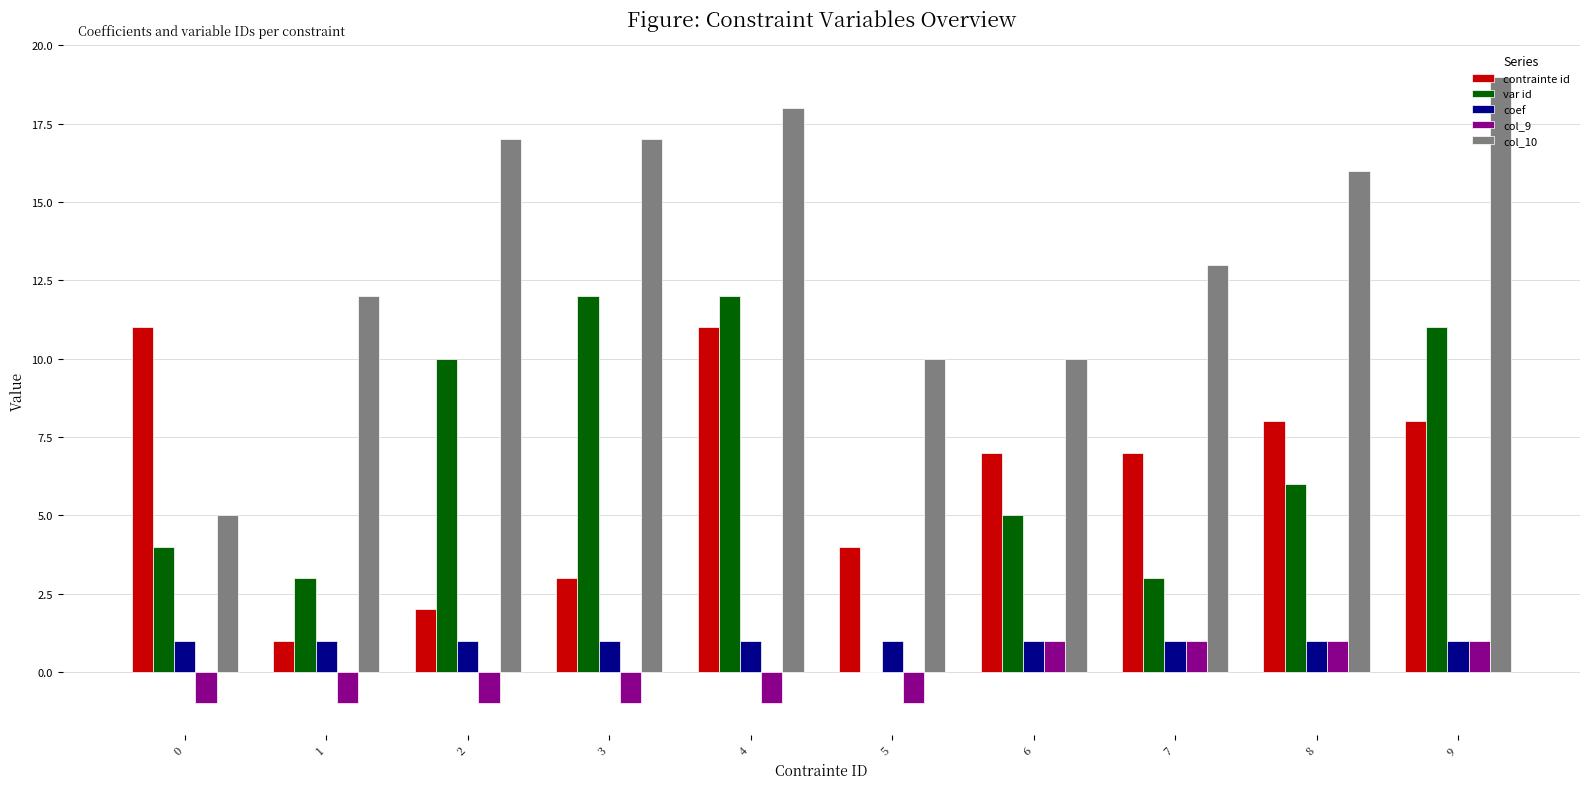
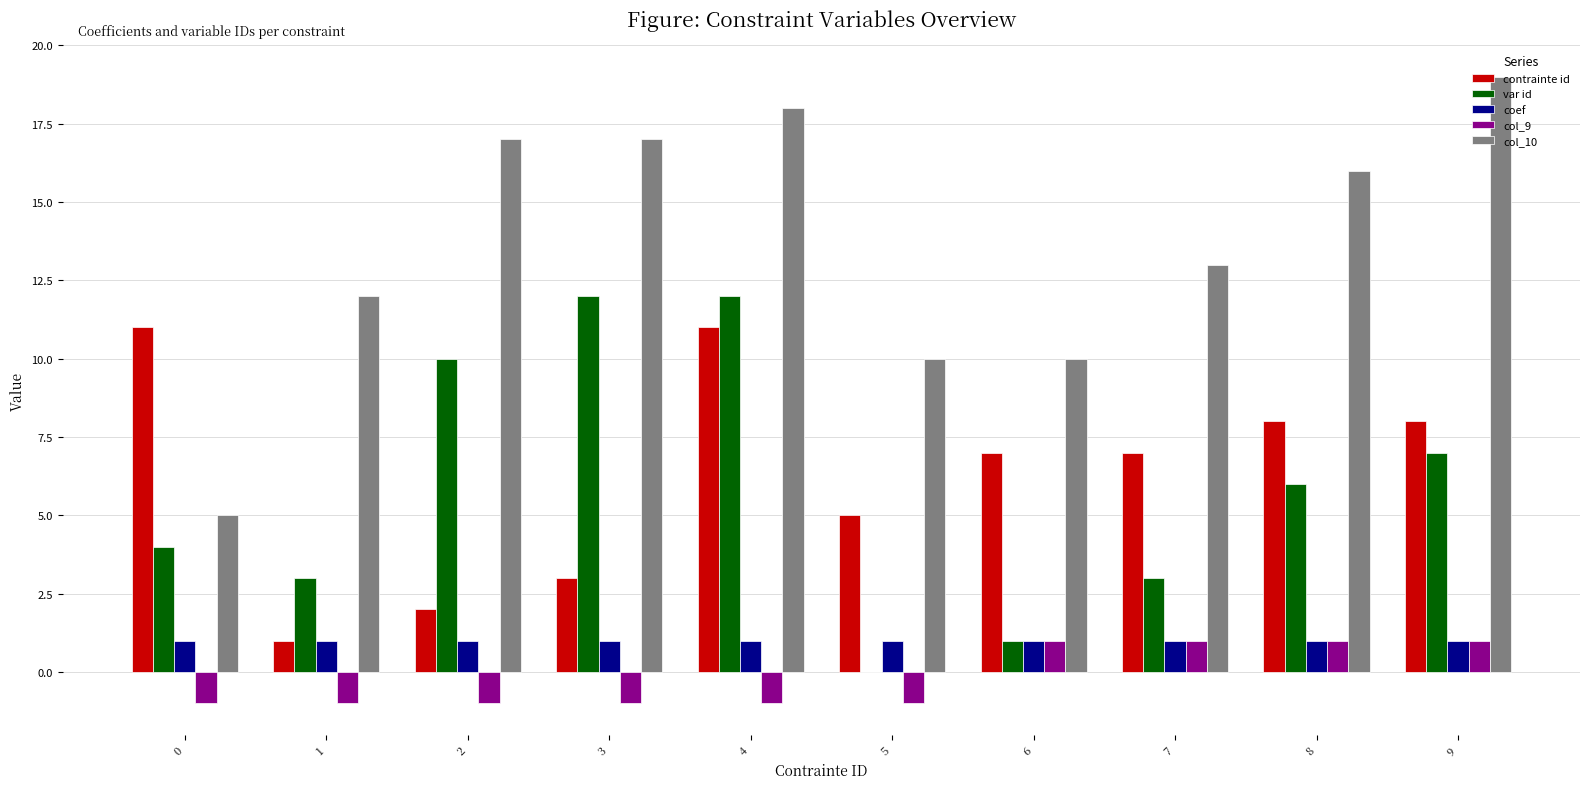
  {
    "contrainte id": {
      "0": 11,
      "1": 1,
      "2": 2,
      "3": 3,
      "4": 11,
-     "5": 4,
+     "5": 5,
      "6": 7,
      "7": 7,
      "8": 8,
      "9": 8
    },
    "var id": {
      "0": 4,
      "1": 3,
      "2": 10,
      "3": 12,
      "4": 12,
      "5": 0,
-     "6": 5,
+     "6": 1,
      "7": 3,
      "8": 6,
-     "9": 11
+     "9": 7
    },
    "coef": {
      "0": 1,
      "1": 1,
      "2": 1,
      "3": 1,
      "4": 1,
      "5": 1,
      "6": 1,
      "7": 1,
      "8": 1,
      "9": 1
    },
    "col_9": {
      "0": -1,
      "1": -1,
      "2": -1,
      "3": -1,
      "4": -1,
      "5": -1,
      "6": 1,
      "7": 1,
      "8": 1,
      "9": 1
    },
    "col_10": {
      "0": 5,
      "1": 12,
      "2": 17,
      "3": 17,
      "4": 18,
      "5": 10,
      "6": 10,
      "7": 13,
      "8": 16,
      "9": 19
    }
  }
